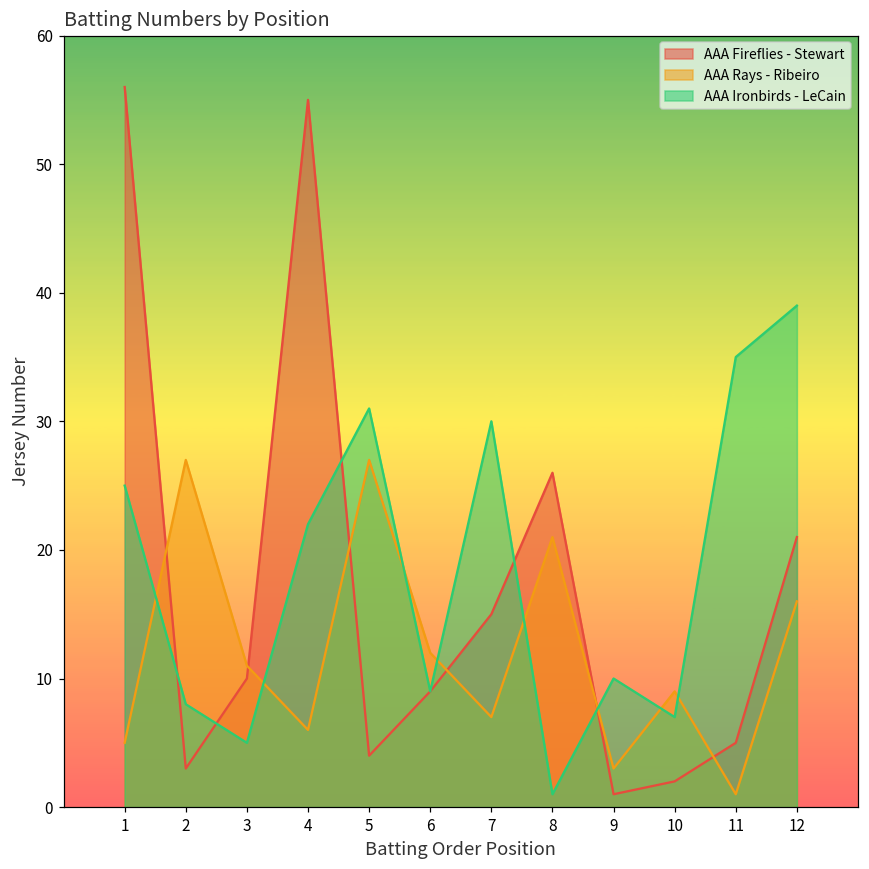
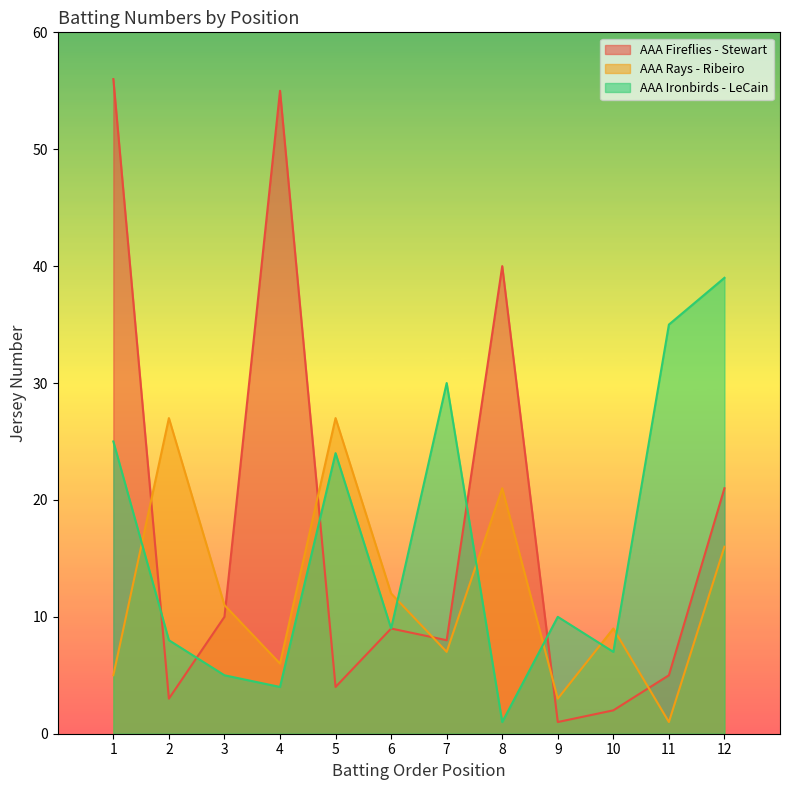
  {
    "AAA Fireflies - Stewart": {
      "1": 56,
      "2": 3,
      "3": 10,
      "4": 55,
      "5": 4,
-     "7": 15,
-     "8": 26,
+     "7": 8,
+     "8": 40,
      "9": 1,
      "10": 2,
      "11": 5,
      "12": 21
    },
    "AAA Rays - Ribeiro": {
      "1": 5,
      "2": 27,
      "3": 11,
      "4": 6,
      "5": 27,
      "6": 12,
      "7": 7,
      "8": 21,
      "9": 3,
      "10": 9,
      "11": 1,
      "12": 16
    },
    "AAA Ironbirds - LeCain": {
      "1": 25,
      "2": 8,
      "3": 5,
-     "4": 22,
-     "5": 31,
+     "4": 4,
+     "5": 24,
      "7": 30,
      "8": 1,
      "9": 10,
      "10": 7,
      "11": 35,
      "12": 39
    }
  }
